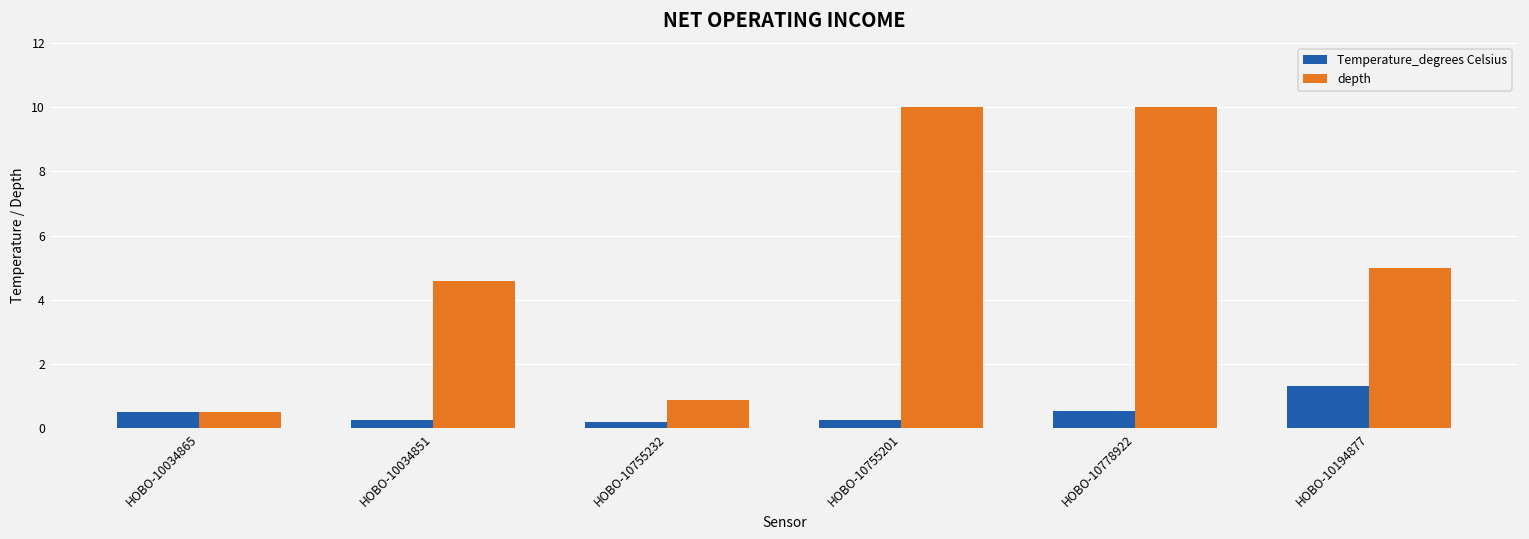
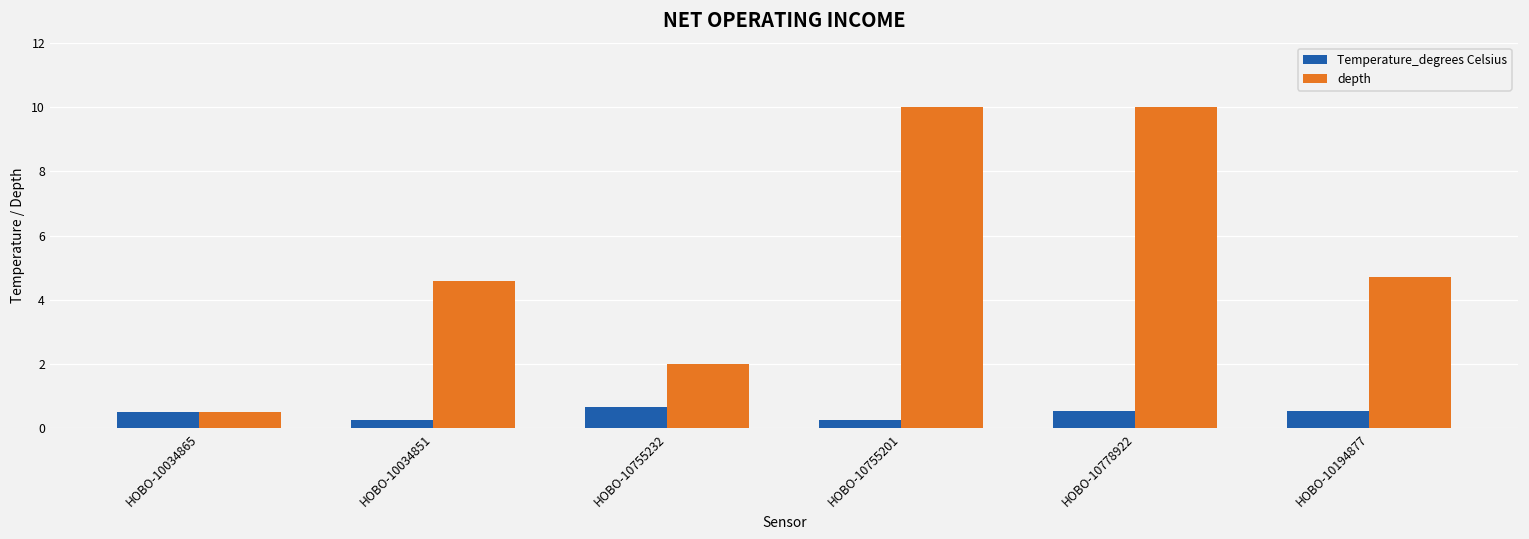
  {
    "Temperature_degrees Celsius": {
      "HOBO-10034865": 0.5,
      "HOBO-10034851": 0.3,
-     "HOBO-10755232": 0.2,
+     "HOBO-10755232": 0.7,
      "HOBO-10755201": 0.3,
      "HOBO-10778922": 0.6,
-     "HOBO-10194877": 1.3
+     "HOBO-10194877": 0.6
    },
    "depth": {
      "HOBO-10034865": 0.5,
      "HOBO-10034851": 4.6,
-     "HOBO-10755232": 0.9,
+     "HOBO-10755232": 2.0,
      "HOBO-10755201": 10.0,
      "HOBO-10778922": 10.0,
-     "HOBO-10194877": 5.0
+     "HOBO-10194877": 4.7
    }
  }
